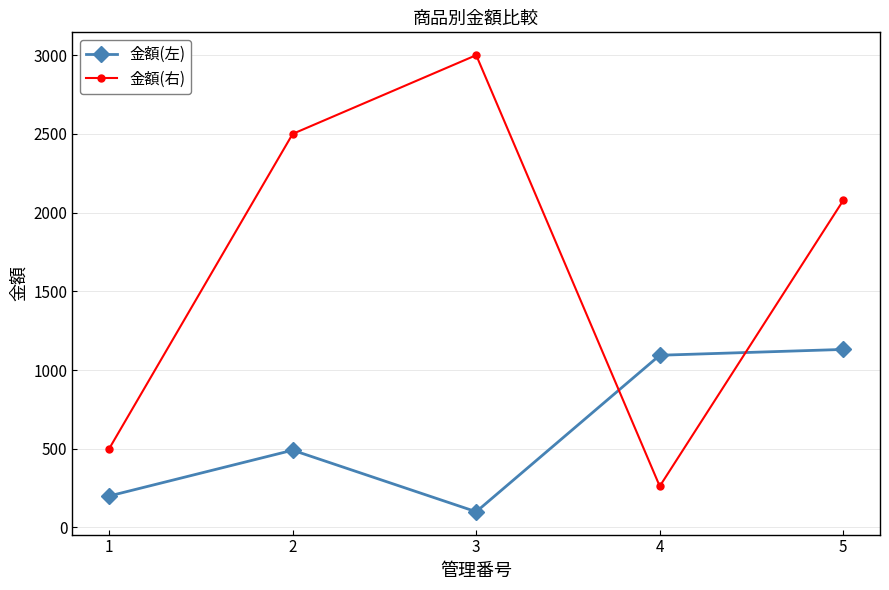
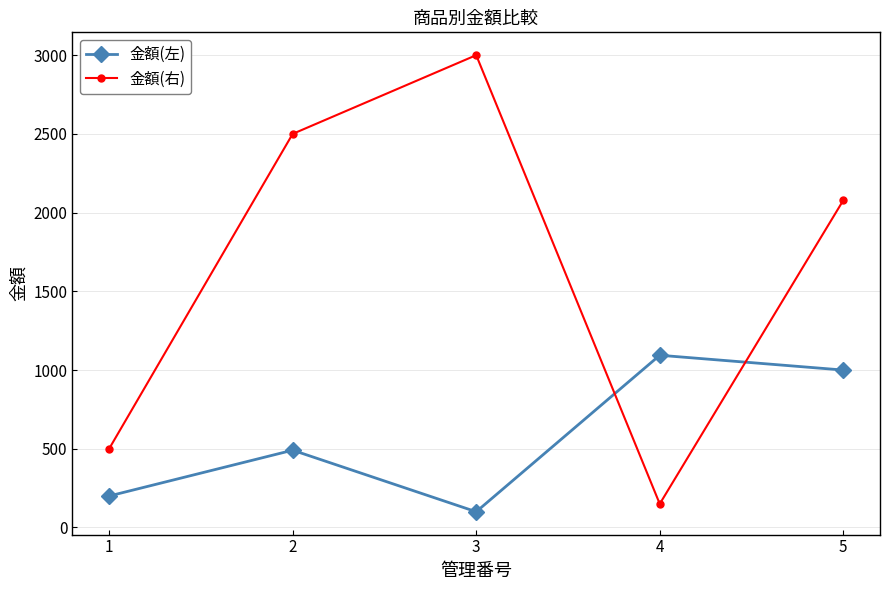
  {
    "金額(左)": {
      "1": 200,
      "2": 490,
      "3": 100,
      "4": 1090,
-     "5": 1130
+     "5": 1000
    },
    "金額(右)": {
      "1": 500,
      "2": 2500,
      "3": 3000,
-     "4": 260,
+     "4": 150,
      "5": 2080
    }
  }
